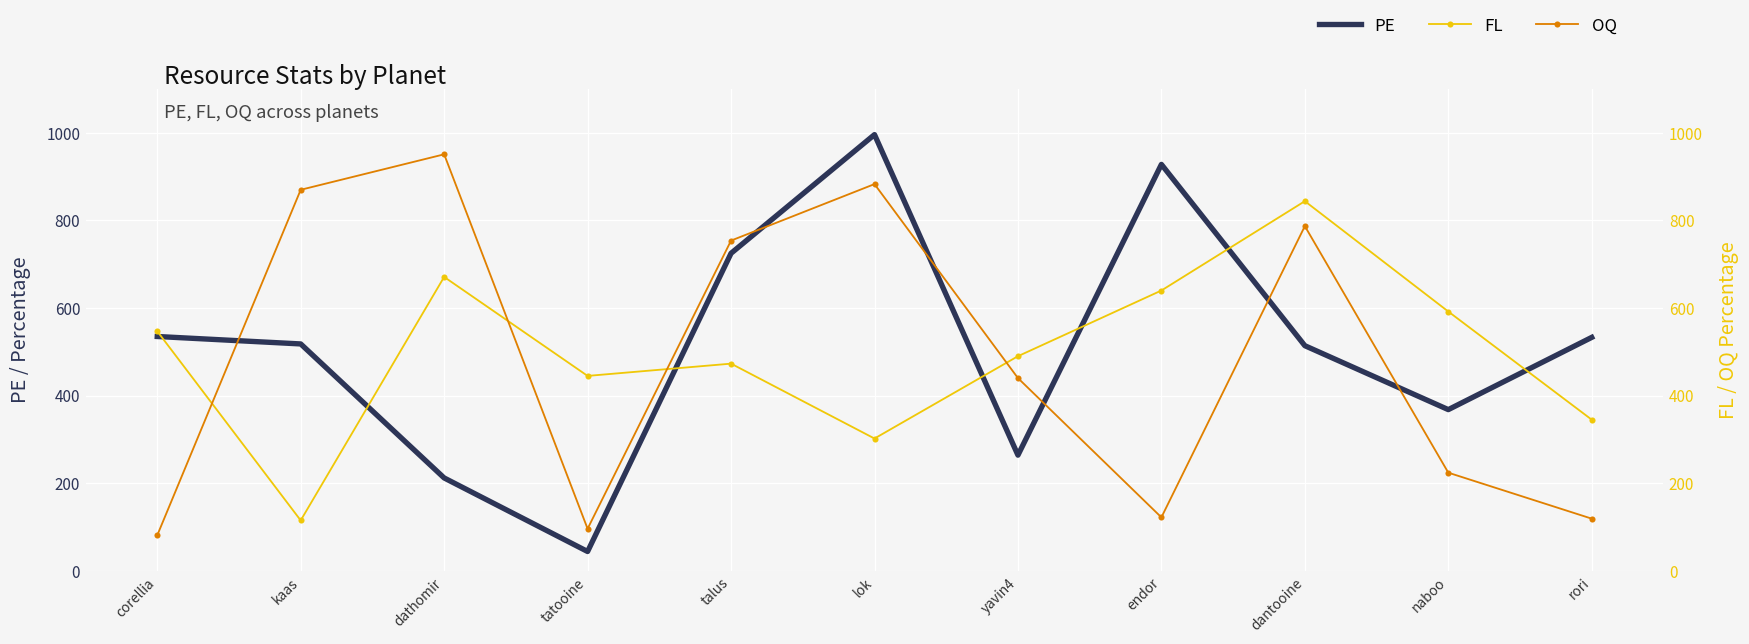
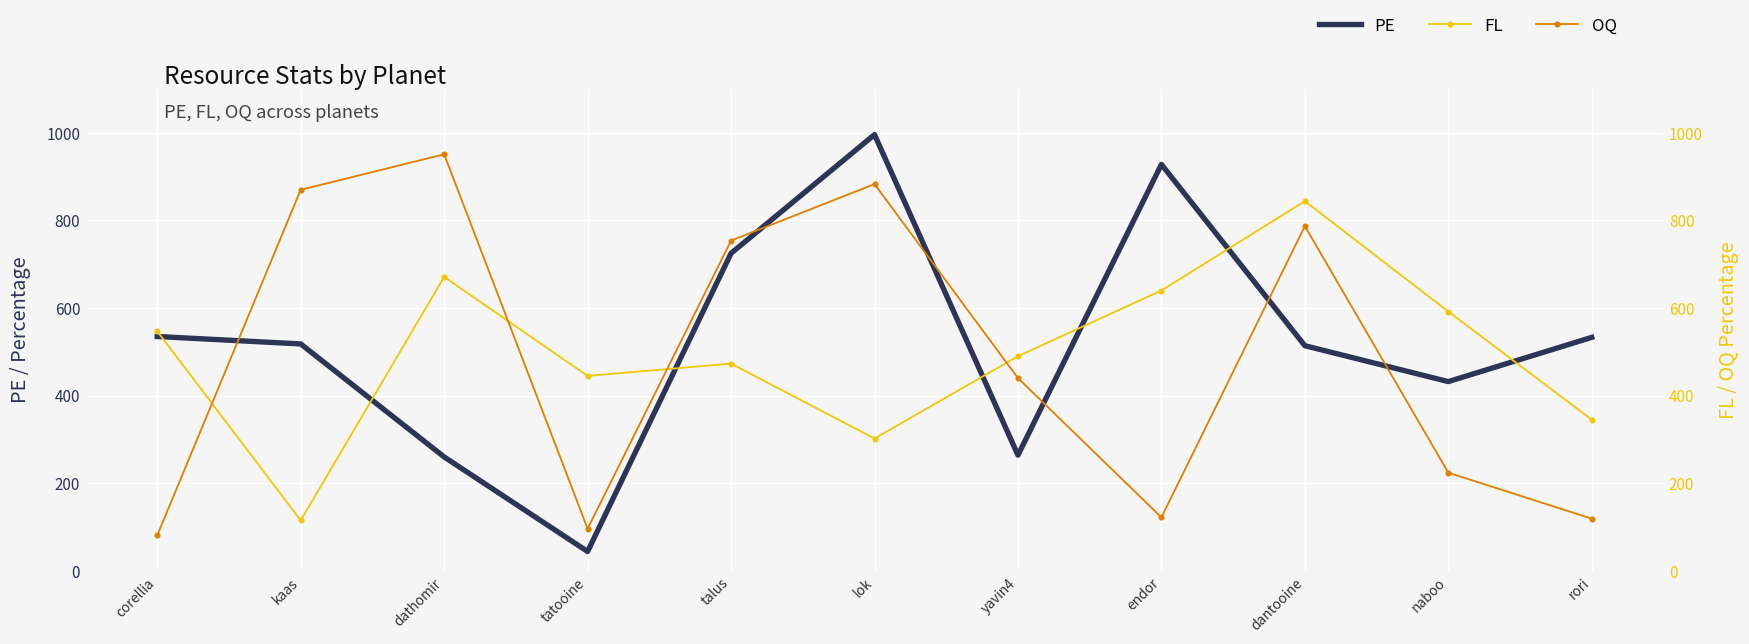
  {
    "PE": {
      "corellia": 540,
      "kaas": 520,
-     "dathomir": 210,
+     "dathomir": 260,
      "tatooine": 40,
      "talus": 730,
      "lok": 1000,
      "yavin4": 260,
      "endor": 930,
      "dantooine": 510,
-     "naboo": 370,
+     "naboo": 430,
      "rori": 530
    },
    "FL": {
      "corellia": 550,
      "kaas": 120,
      "dathomir": 670,
      "tatooine": 450,
      "talus": 470,
      "lok": 300,
      "yavin4": 490,
      "endor": 640,
      "dantooine": 840,
      "naboo": 590,
      "rori": 350
    },
    "OQ": {
      "corellia": 80,
      "kaas": 870,
      "dathomir": 950,
      "tatooine": 100,
      "talus": 750,
      "lok": 880,
      "yavin4": 440,
      "endor": 120,
      "dantooine": 790,
      "naboo": 220,
      "rori": 120
    }
  }
